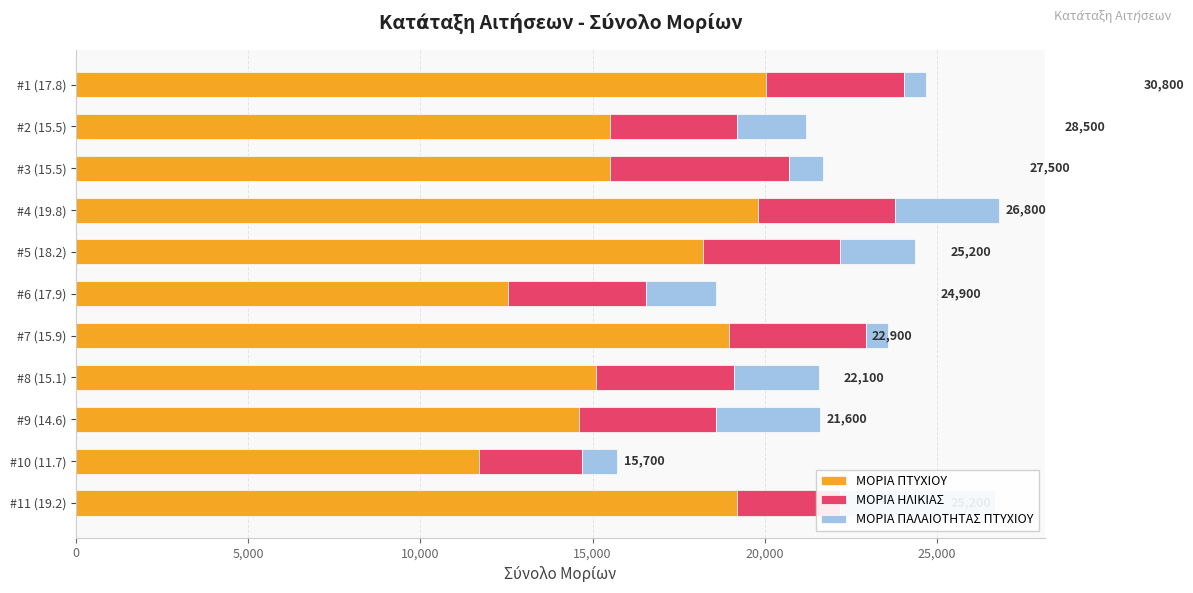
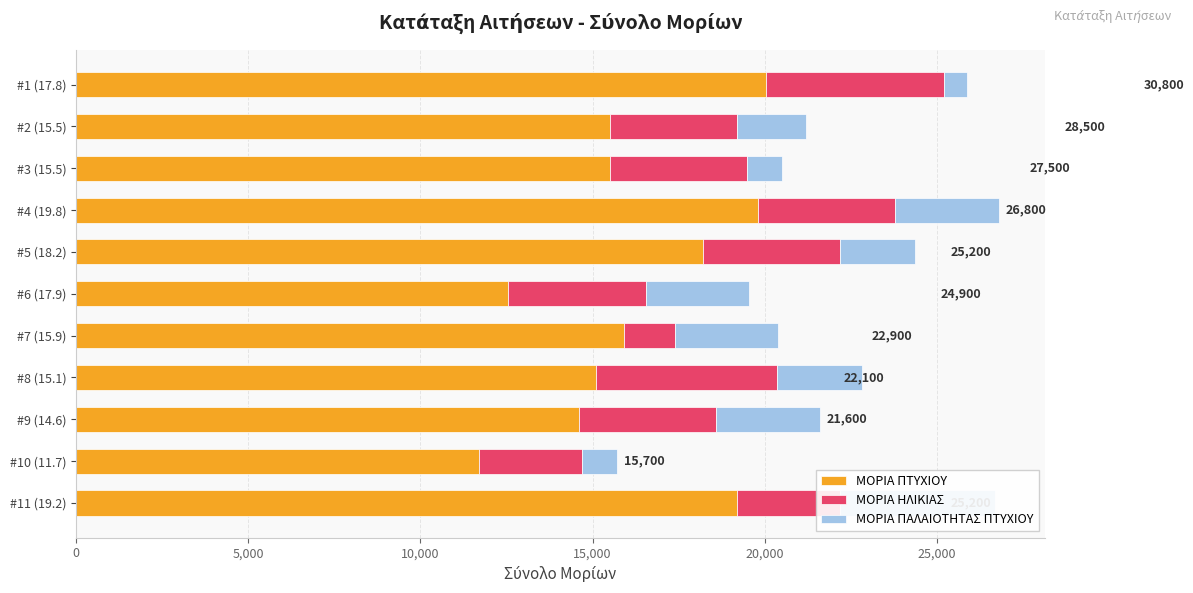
  {
    "ΜΟΡΙΑ ΠΤΥΧΙΟΥ": {
      "#1 (17.8)": "20,000",
      "#2 (15.5)": "15,500",
      "#3 (15.5)": "15,500",
      "#4 (19.8)": "19,800",
      "#5 (18.2)": "18,200",
      "#6 (17.9)": "12,600",
-     "#7 (15.9)": "19,000",
+     "#7 (15.9)": "15,900",
      "#8 (15.1)": "15,100",
      "#9 (14.6)": "14,600",
      "#10 (11.7)": "11,700",
      "#11 (19.2)": "19,200"
    },
    "ΜΟΡΙΑ ΗΛΙΚΙΑΣ": {
-     "#1 (17.8)": "4,000",
+     "#1 (17.8)": "5,200",
      "#2 (15.5)": "3,700",
-     "#3 (15.5)": "5,200",
+     "#3 (15.5)": "4,000",
      "#4 (19.8)": "4,000",
      "#5 (18.2)": "4,000",
      "#6 (17.9)": "4,000",
-     "#7 (15.9)": "4,000",
-     "#8 (15.1)": "4,000",
+     "#7 (15.9)": "1,500",
+     "#8 (15.1)": "5,300",
      "#9 (14.6)": "4,000",
      "#10 (11.7)": "3,000"
    },
    "ΜΟΡΙΑ ΠΑΛΑΙΟΤΗΤΑΣ ΠΤΥΧΙΟΥ": {
      "#1 (17.8)": "700",
      "#2 (15.5)": "2,000",
      "#3 (15.5)": "1,000",
      "#5 (18.2)": "2,200",
-     "#6 (17.9)": "2,000",
-     "#7 (15.9)": "600",
+     "#6 (17.9)": "3,000",
+     "#7 (15.9)": "3,000",
      "#8 (15.1)": "2,500"
    }
  }
